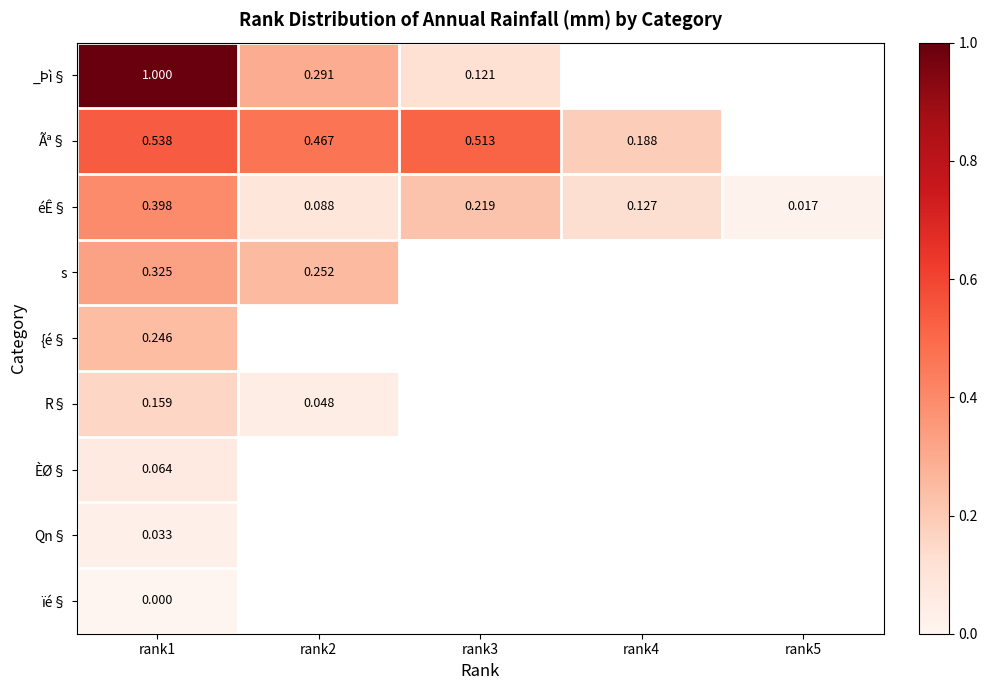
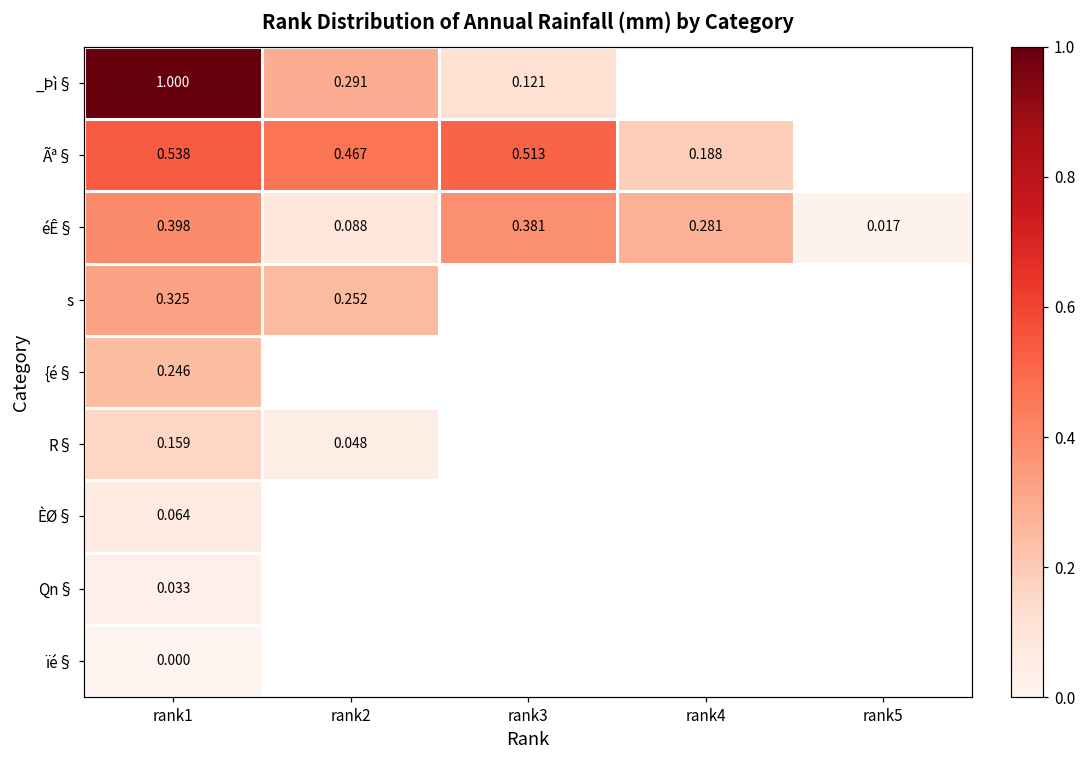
  {
    "_Þì§": {
      "rank1": 1.000,
      "rank2": 0.291,
      "rank3": 0.121
    },
    "Ãª§": {
      "rank1": 0.538,
      "rank2": 0.467,
      "rank3": 0.513,
      "rank4": 0.188
    },
    "éÊ§": {
      "rank1": 0.398,
      "rank2": 0.088,
-     "rank3": 0.219,
-     "rank4": 0.127,
+     "rank3": 0.381,
+     "rank4": 0.281,
      "rank5": 0.017
    },
    "s": {
      "rank1": 0.325,
      "rank2": 0.252
    },
    "{é§": {
      "rank1": 0.246
    },
    "R§": {
      "rank1": 0.159,
      "rank2": 0.048
    },
    "ÈØ§": {
      "rank1": 0.064
    },
    "Qn§": {
      "rank1": 0.033
    },
    "ïé§": {
      "rank1": 0.000
    }
  }
